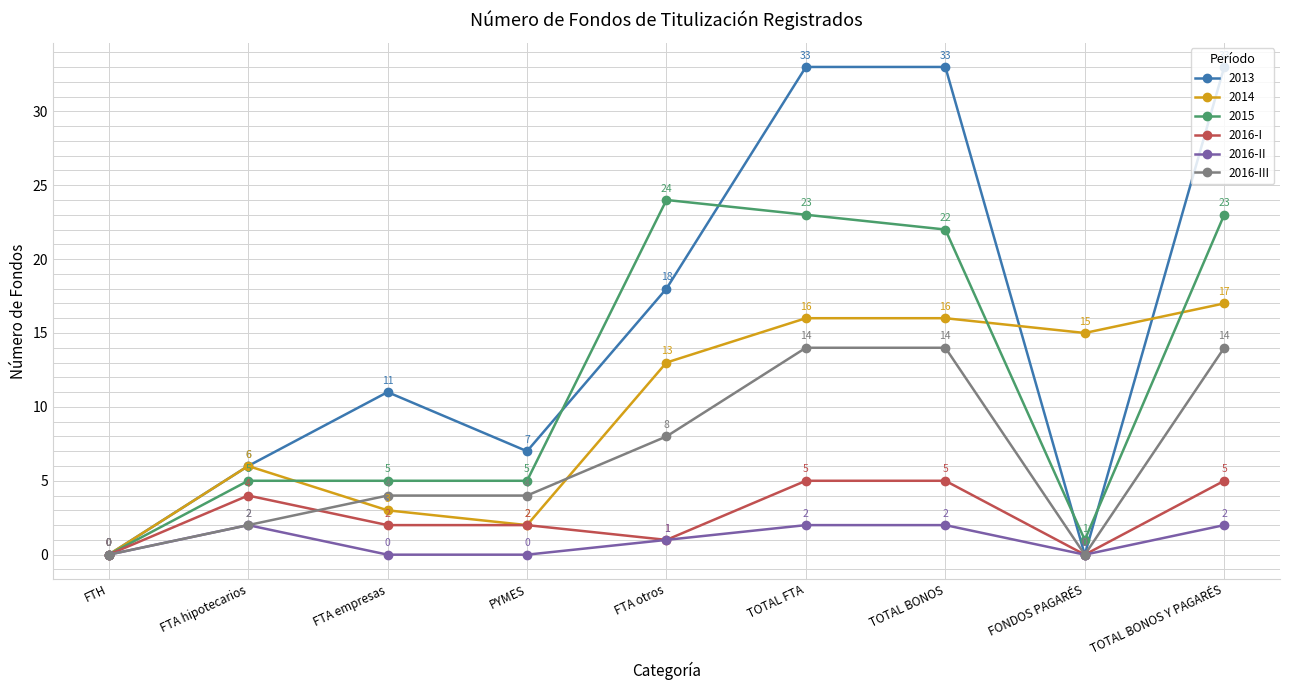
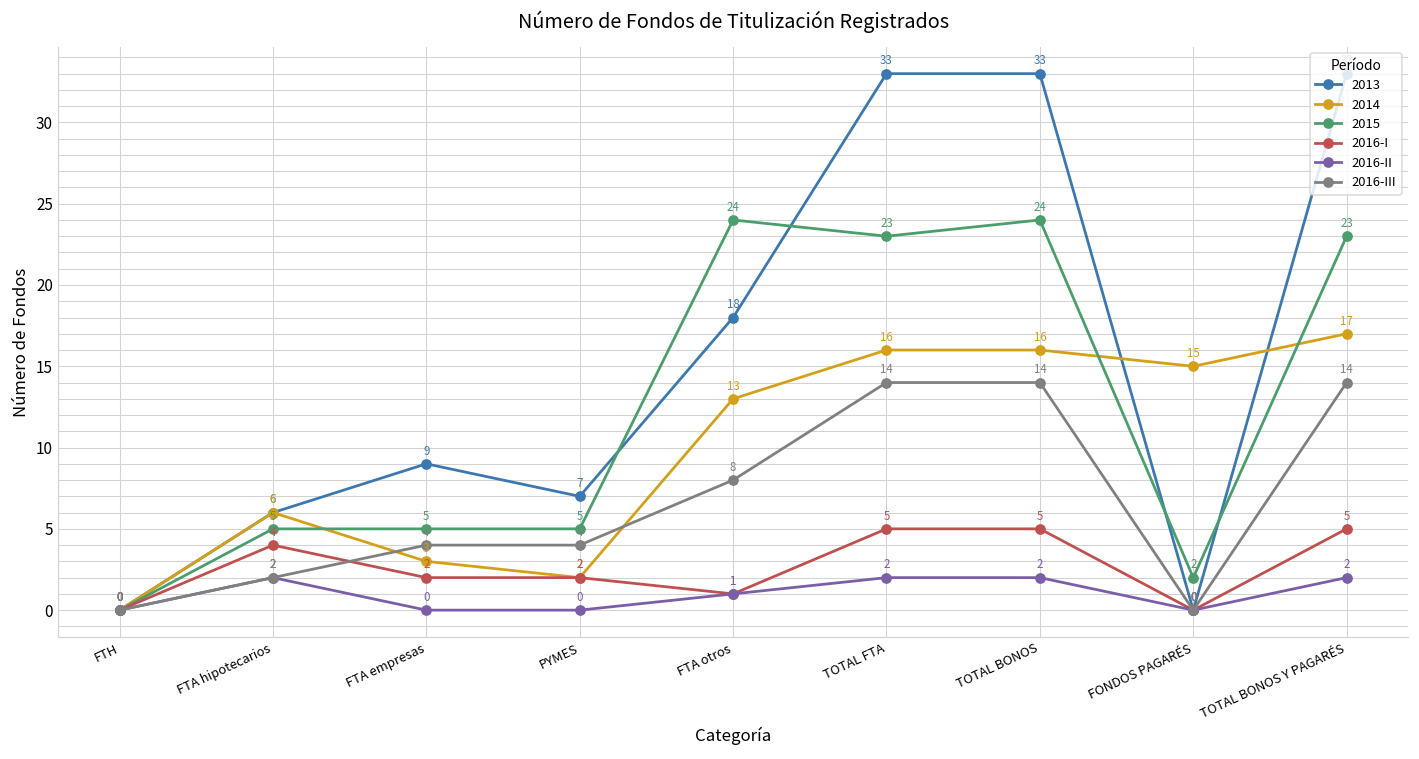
  {
    "2013": {
-     "FTA empresas": 11,
+     "FTA empresas": 9,
      "PYMES": 7,
      "FTA otros": 18,
      "TOTAL FTA": 33,
      "TOTAL BONOS": 33
    },
    "2014": {
      "FTA otros": 13,
      "TOTAL FTA": 16,
      "TOTAL BONOS": 16,
      "FONDOS PAGARÉS": 15,
      "TOTAL BONOS Y PAGARÉS": 17
    },
    "2015": {
      "FTA empresas": 5,
      "PYMES": 5,
      "FTA otros": 24,
      "TOTAL FTA": 23,
-     "TOTAL BONOS": 22,
-     "FONDOS PAGARÉS": 1,
+     "TOTAL BONOS": 24,
+     "FONDOS PAGARÉS": 2,
      "TOTAL BONOS Y PAGARÉS": 23
    },
    "2016-I": {
      "TOTAL FTA": 5,
      "TOTAL BONOS": 5,
      "TOTAL BONOS Y PAGARÉS": 5
    }
  }
